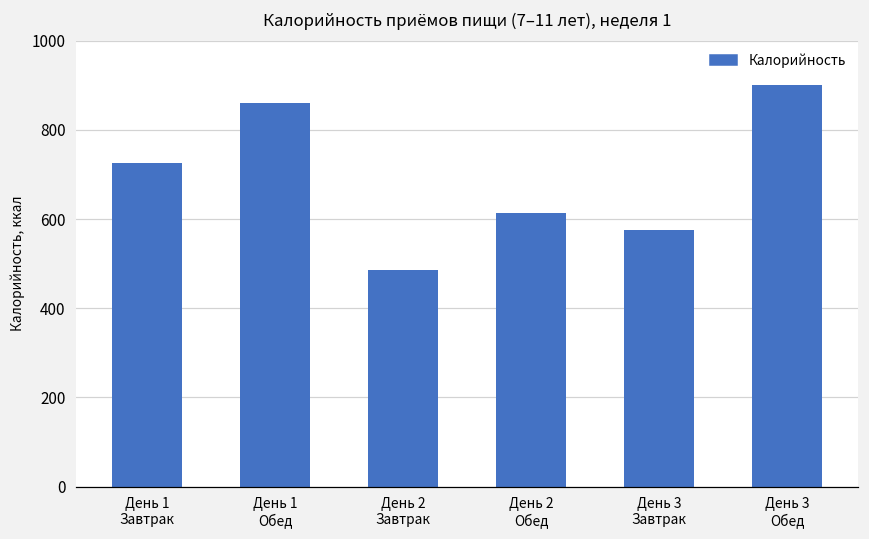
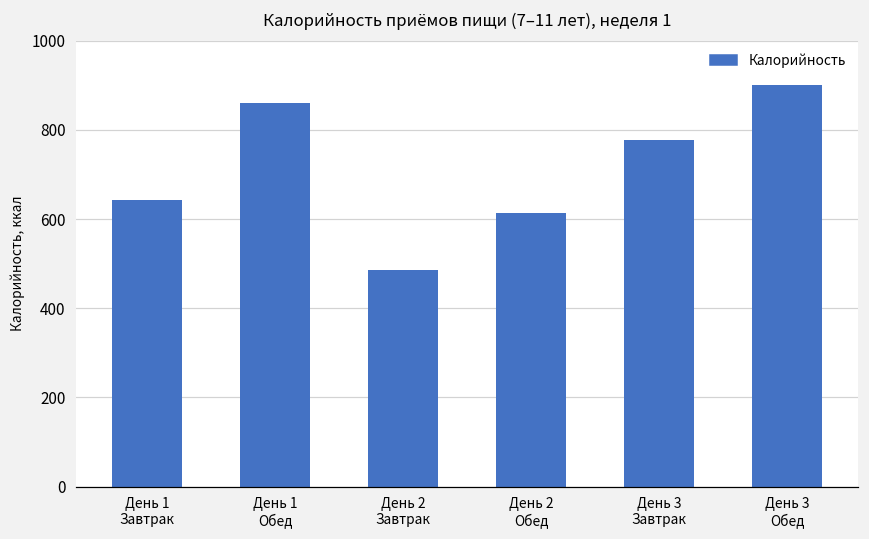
  {
-   "День 1 Завтрак": 730,
+   "День 1 Завтрак": 640,
    "День 1 Обед": 860,
    "День 2 Завтрак": 490,
    "День 2 Обед": 610,
-   "День 3 Завтрак": 580,
+   "День 3 Завтрак": 780,
    "День 3 Обед": 900
  }
